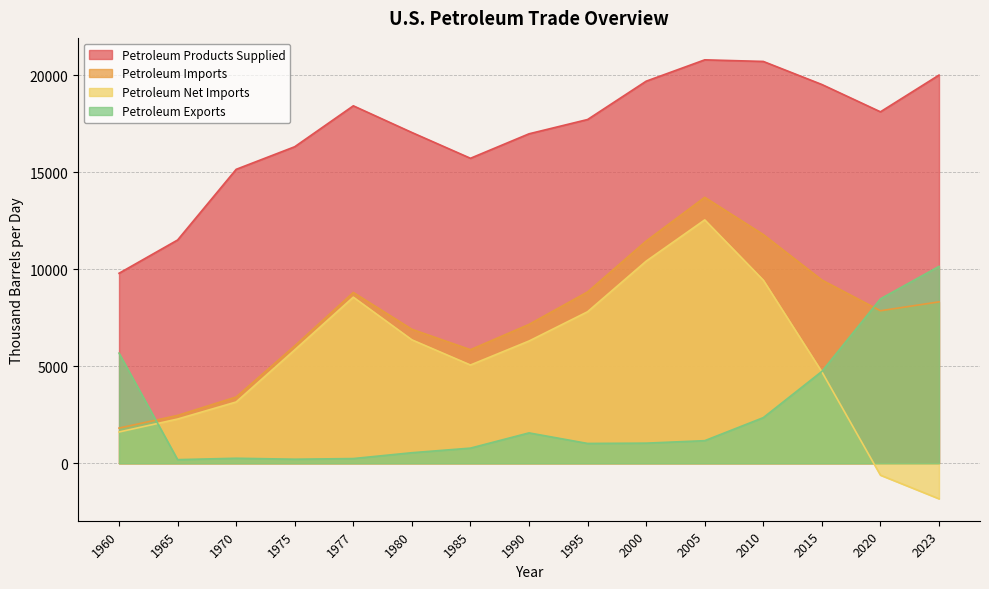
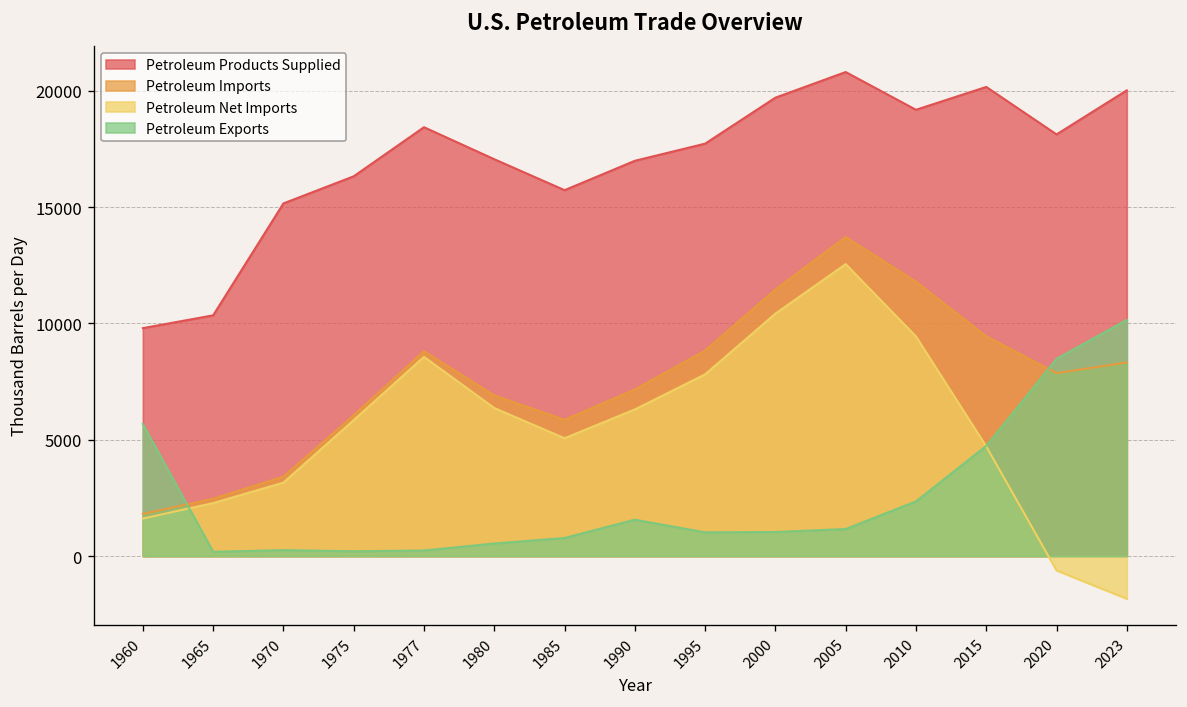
  {
    "Petroleum Products Supplied": {
      "1960": 9800,
-     "1965": 11500,
+     "1965": 10300,
      "1970": 15200,
      "1975": 16300,
      "1977": 18400,
      "1980": 17100,
      "1985": 15700,
      "1990": 17000,
      "1995": 17700,
      "2000": 19700,
      "2005": 20800,
-     "2010": 20700,
-     "2015": 19500,
+     "2010": 19200,
+     "2015": 20200,
      "2020": 18100,
      "2023": 20000
    },
    "Petroleum Exports": {
      "1960": 5700,
      "1965": 200,
      "1970": 300,
      "1975": 200,
      "1977": 200,
      "1980": 500,
      "1985": 800,
      "1990": 1600,
      "1995": 1000,
      "2000": 1000,
      "2005": 1200,
      "2010": 2400,
      "2020": 8500,
      "2023": 10200
    }
  }
